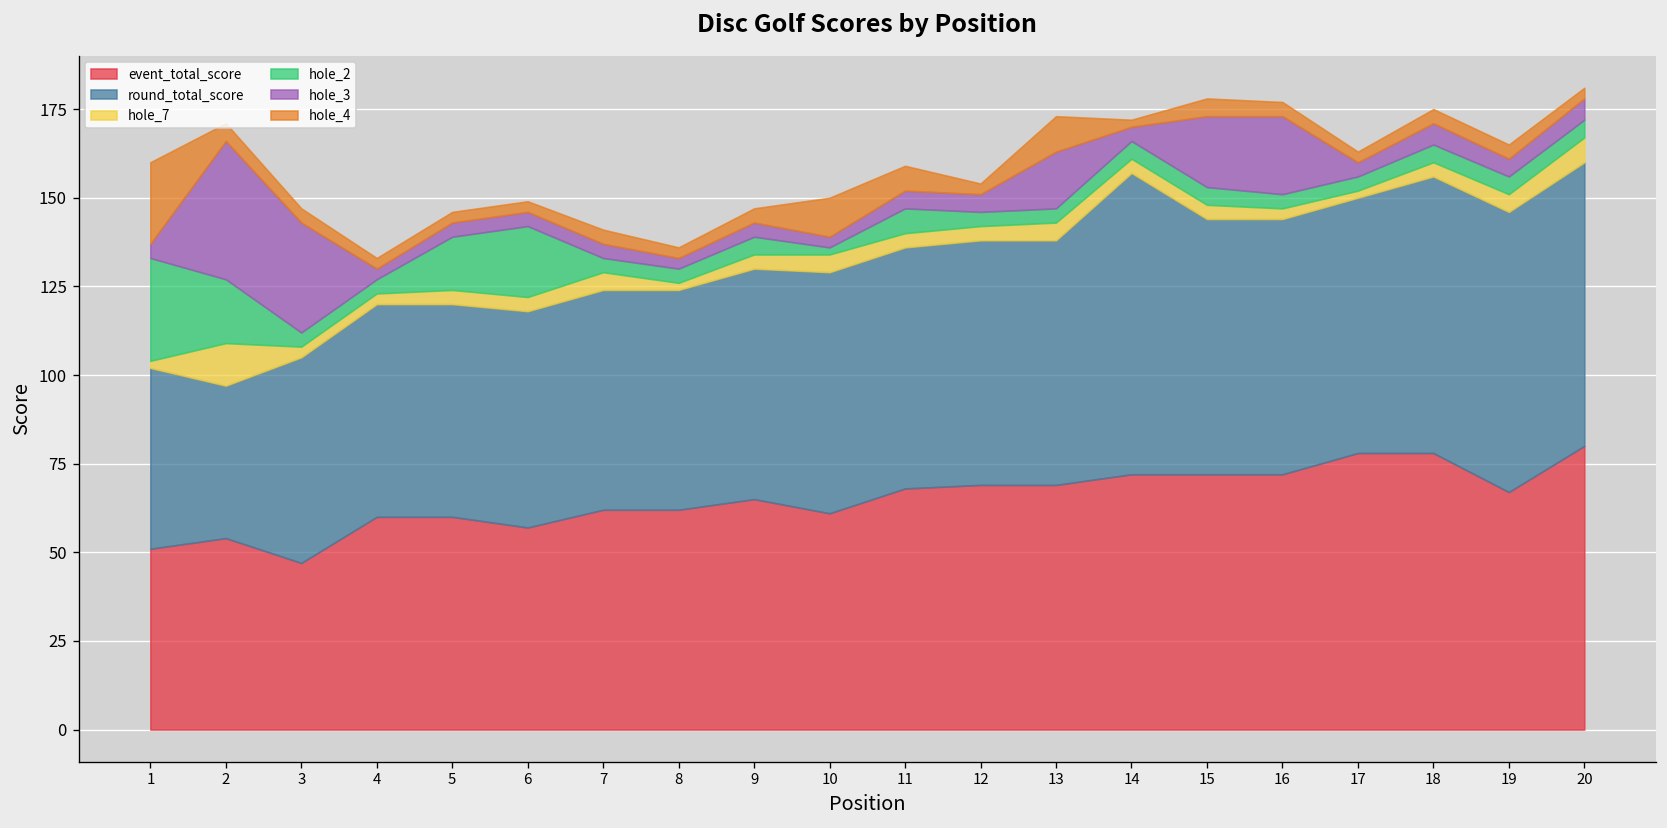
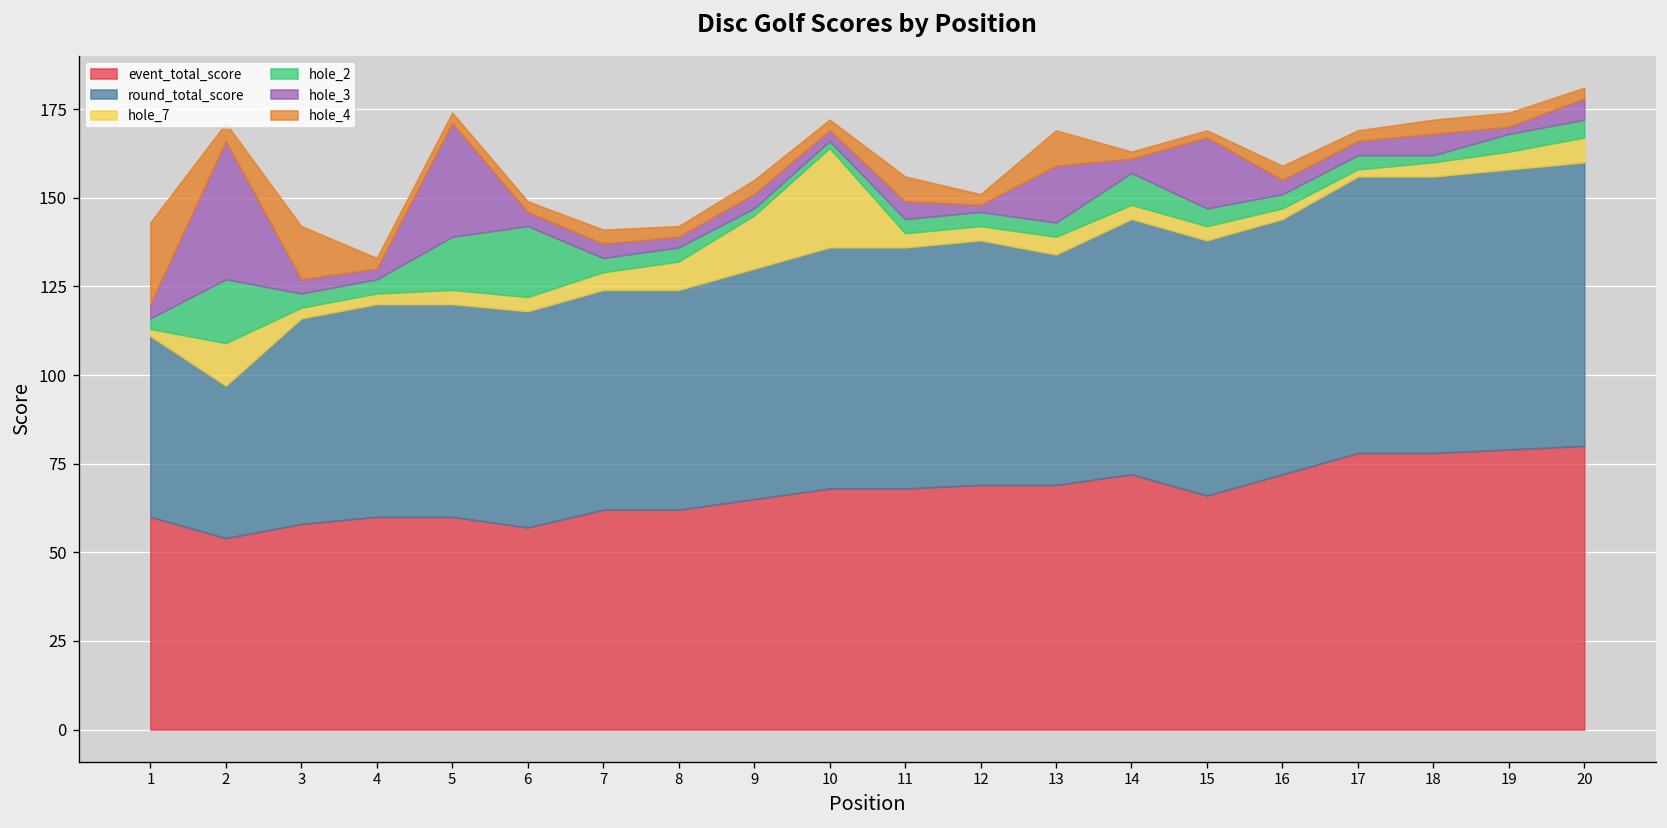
  {
    "event_total_score": {
-     "1": 51,
+     "1": 60,
      "2": 54,
-     "3": 47,
+     "3": 58,
      "4": 60,
      "5": 60,
      "6": 57,
      "7": 62,
      "8": 62,
      "9": 65,
-     "10": 61,
+     "10": 68,
      "11": 68,
      "12": 69,
      "13": 69,
      "14": 72,
-     "15": 72,
+     "15": 66,
      "16": 72,
      "17": 78,
      "18": 78,
-     "19": 67,
+     "19": 79,
      "20": 80
    },
    "round_total_score": {
      "1": 51,
      "2": 43,
      "3": 58,
      "4": 60,
      "5": 60,
      "6": 61,
      "7": 62,
      "8": 62,
      "9": 65,
      "10": 68,
      "11": 68,
      "12": 69,
-     "13": 69,
-     "14": 85,
+     "13": 65,
+     "14": 72,
      "15": 72,
      "16": 72,
-     "17": 72,
+     "17": 78,
      "18": 78,
      "19": 79,
      "20": 80
    },
    "hole_7": {
      "1": 2,
      "2": 12,
      "3": 3,
      "4": 3,
      "5": 4,
      "6": 4,
      "7": 5,
-     "8": 2,
-     "9": 4,
-     "10": 5,
+     "8": 8,
+     "9": 15,
+     "10": 28,
      "11": 4,
      "12": 4,
      "13": 5,
      "14": 4,
      "15": 4,
      "16": 3,
      "17": 2,
      "18": 4,
      "19": 5,
      "20": 7
    },
    "hole_2": {
-     "1": 29,
+     "1": 3,
      "2": 18,
      "3": 4,
      "4": 4,
      "5": 15,
      "6": 20,
      "7": 4,
      "8": 4,
-     "9": 5,
+     "9": 2,
      "10": 2,
-     "11": 7,
+     "11": 4,
      "12": 4,
      "13": 4,
-     "14": 5,
+     "14": 9,
      "15": 5,
      "16": 4,
      "17": 4,
-     "18": 5,
+     "18": 2,
      "19": 5,
      "20": 5
    },
    "hole_3": {
      "1": 4,
      "2": 39,
-     "3": 31,
+     "3": 4,
      "4": 3,
-     "5": 4,
+     "5": 32,
      "6": 4,
      "7": 4,
      "8": 3,
      "9": 4,
      "10": 3,
      "11": 5,
-     "12": 5,
+     "12": 2,
      "13": 16,
      "14": 4,
      "15": 20,
-     "16": 22,
+     "16": 4,
      "17": 4,
      "18": 6,
-     "19": 5,
+     "19": 2,
      "20": 6
    },
    "hole_4": {
      "1": 23,
      "2": 5,
-     "3": 4,
+     "3": 15,
      "4": 3,
      "5": 3,
      "6": 3,
      "7": 4,
      "8": 3,
      "9": 4,
-     "10": 11,
+     "10": 3,
      "11": 7,
      "12": 3,
      "13": 10,
      "14": 2,
-     "15": 5,
+     "15": 2,
      "16": 4,
      "17": 3,
      "18": 4,
      "19": 4,
      "20": 3
    }
  }
